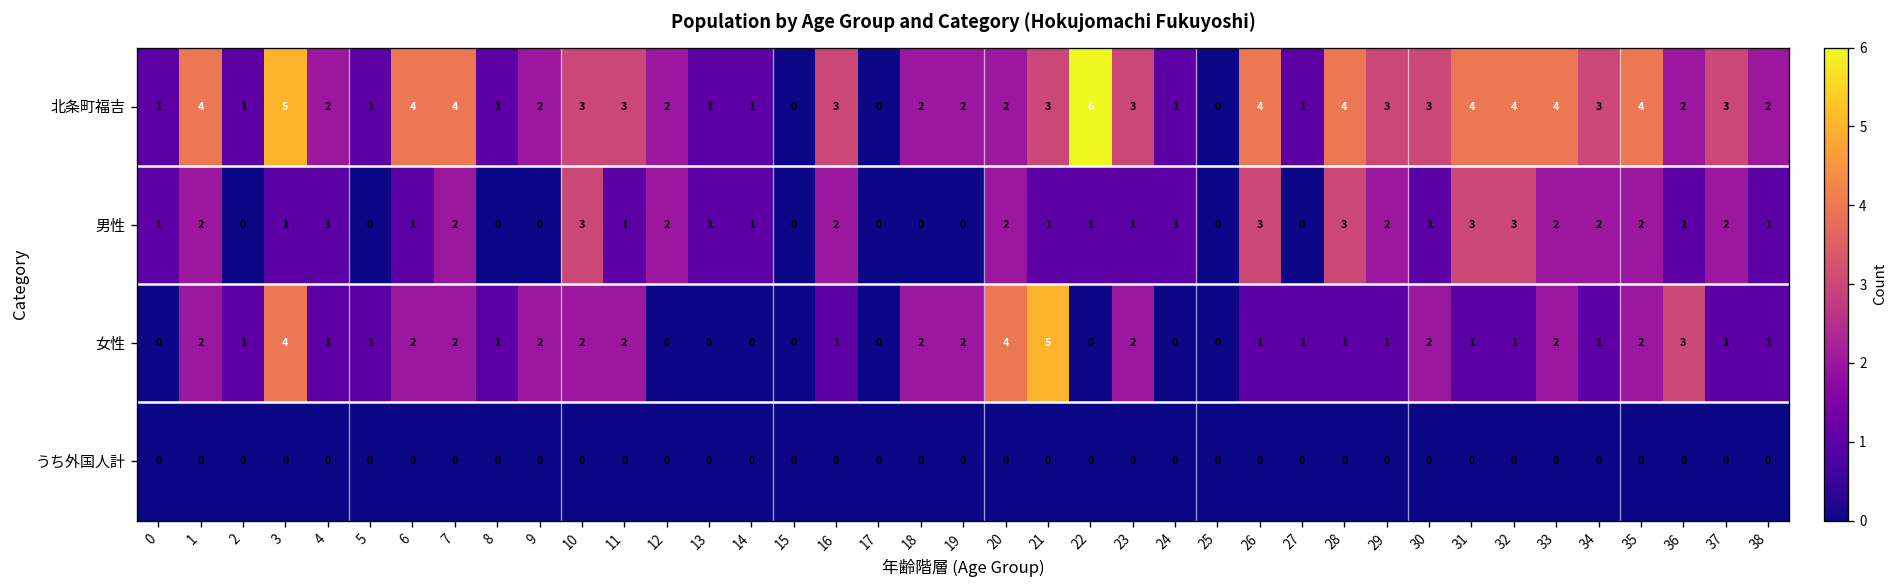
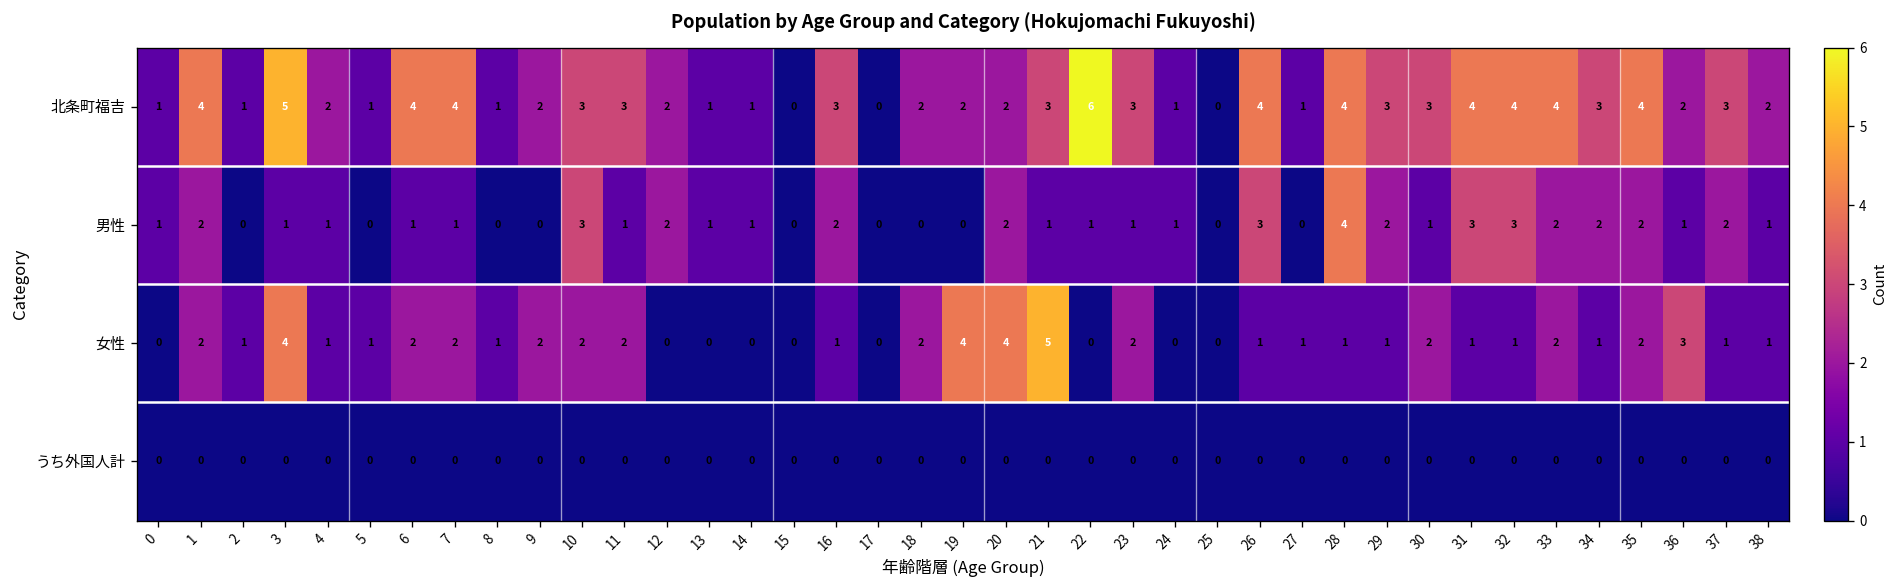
  {
    "北条町福吉": {
      "0": 1,
      "1": 4,
      "2": 1,
      "3": 5,
      "4": 2,
      "5": 1,
      "6": 4,
      "7": 4,
      "8": 1,
      "9": 2,
      "10": 3,
      "11": 3,
      "12": 2,
      "13": 1,
      "14": 1,
      "15": 0,
      "16": 3,
      "17": 0,
      "18": 2,
      "19": 2,
      "20": 2,
      "21": 3,
      "22": 6,
      "23": 3,
      "24": 1,
      "25": 0,
      "26": 4,
      "27": 1,
      "28": 4,
      "29": 3,
      "30": 3,
      "31": 4,
      "32": 4,
      "33": 4,
      "34": 3,
      "35": 4,
      "36": 2,
      "37": 3,
      "38": 2
    },
    "男性": {
      "0": 1,
      "1": 2,
      "2": 0,
      "3": 1,
      "4": 1,
      "5": 0,
      "6": 1,
-     "7": 2,
+     "7": 1,
      "8": 0,
      "9": 0,
      "10": 3,
      "11": 1,
      "12": 2,
      "13": 1,
      "14": 1,
      "15": 0,
      "16": 2,
      "17": 0,
      "18": 0,
      "19": 0,
      "20": 2,
      "21": 1,
      "22": 1,
      "23": 1,
      "24": 1,
      "25": 0,
      "26": 3,
      "27": 0,
-     "28": 3,
+     "28": 4,
      "29": 2,
      "30": 1,
      "31": 3,
      "32": 3,
      "33": 2,
      "34": 2,
      "35": 2,
      "36": 1,
      "37": 2,
      "38": 1
    },
    "女性": {
      "0": 0,
      "1": 2,
      "2": 1,
      "3": 4,
      "4": 1,
      "5": 1,
      "6": 2,
      "7": 2,
      "8": 1,
      "9": 2,
      "10": 2,
      "11": 2,
      "12": 0,
      "13": 0,
      "14": 0,
      "15": 0,
      "16": 1,
      "17": 0,
      "18": 2,
-     "19": 2,
+     "19": 4,
      "20": 4,
      "21": 5,
      "22": 0,
      "23": 2,
      "24": 0,
      "25": 0,
      "26": 1,
      "27": 1,
      "28": 1,
      "29": 1,
      "30": 2,
      "31": 1,
      "32": 1,
      "33": 2,
      "34": 1,
      "35": 2,
      "36": 3,
      "37": 1,
      "38": 1
    },
    "うち外国人計": {
      "0": 0,
      "1": 0,
      "2": 0,
      "3": 0,
      "4": 0,
      "5": 0,
      "6": 0,
      "7": 0,
      "8": 0,
      "9": 0,
      "10": 0,
      "11": 0,
      "12": 0,
      "13": 0,
      "14": 0,
      "15": 0,
      "16": 0,
      "17": 0,
      "18": 0,
      "19": 0,
      "20": 0,
      "21": 0,
      "22": 0,
      "23": 0,
      "24": 0,
      "25": 0,
      "26": 0,
      "27": 0,
      "28": 0,
      "29": 0,
      "30": 0,
      "31": 0,
      "32": 0,
      "33": 0,
      "34": 0,
      "35": 0,
      "36": 0,
      "37": 0,
      "38": 0
    }
  }
